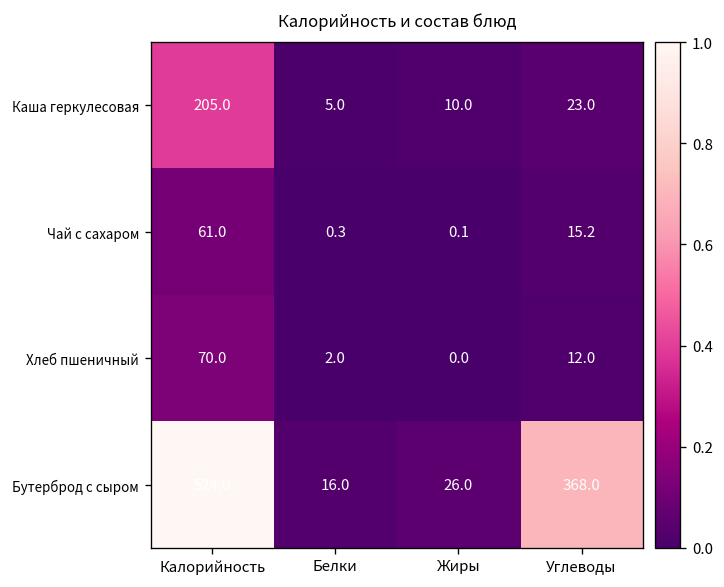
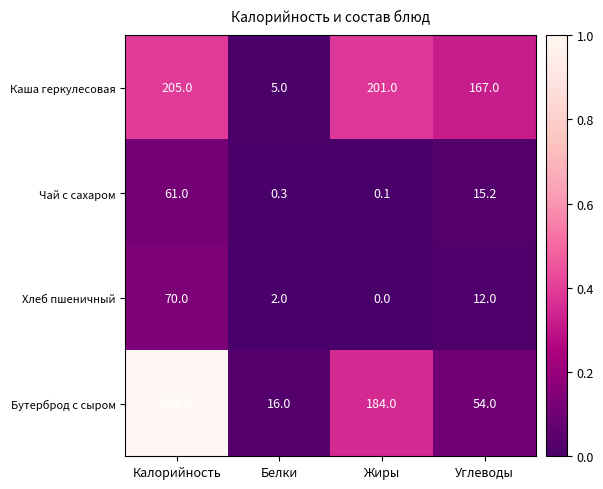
  {
    "Каша геркулесовая": {
      "Калорийность": 205.0,
      "Белки": 5.0,
-     "Жиры": 10.0,
-     "Углеводы": 23.0
+     "Жиры": 201.0,
+     "Углеводы": 167.0
    },
    "Чай с сахаром": {
      "Калорийность": 61.0,
      "Белки": 0.3,
      "Жиры": 0.1,
      "Углеводы": 15.2
    },
    "Хлеб пшеничный": {
      "Калорийность": 70.0,
      "Белки": 2.0,
      "Жиры": 0.0,
      "Углеводы": 12.0
    },
    "Бутерброд с сыром": {
      "Белки": 16.0,
-     "Жиры": 26.0,
-     "Углеводы": 368.0
+     "Жиры": 184.0,
+     "Углеводы": 54.0
    }
  }
